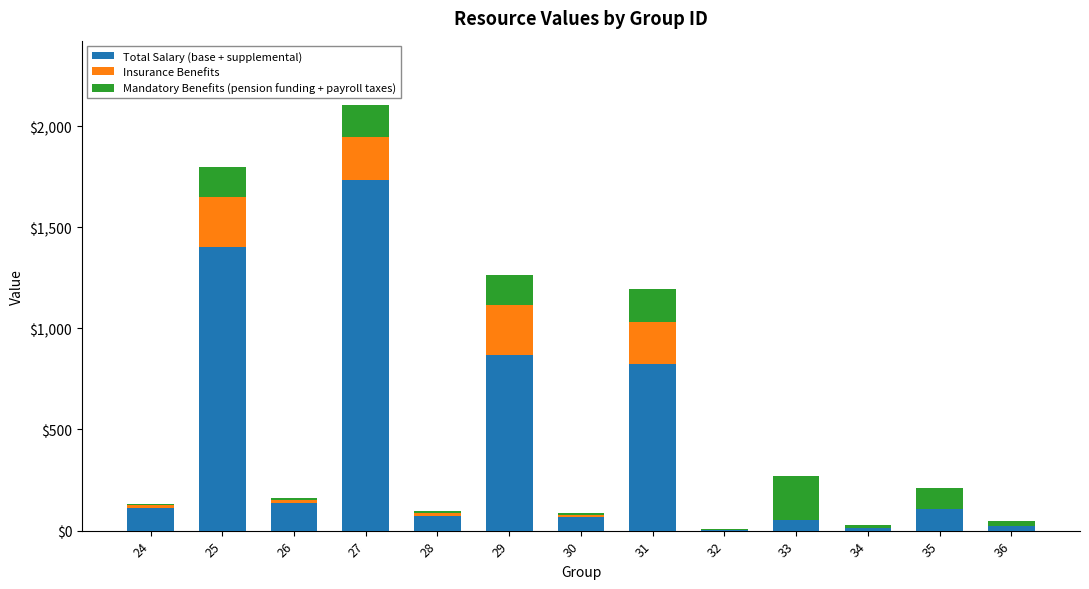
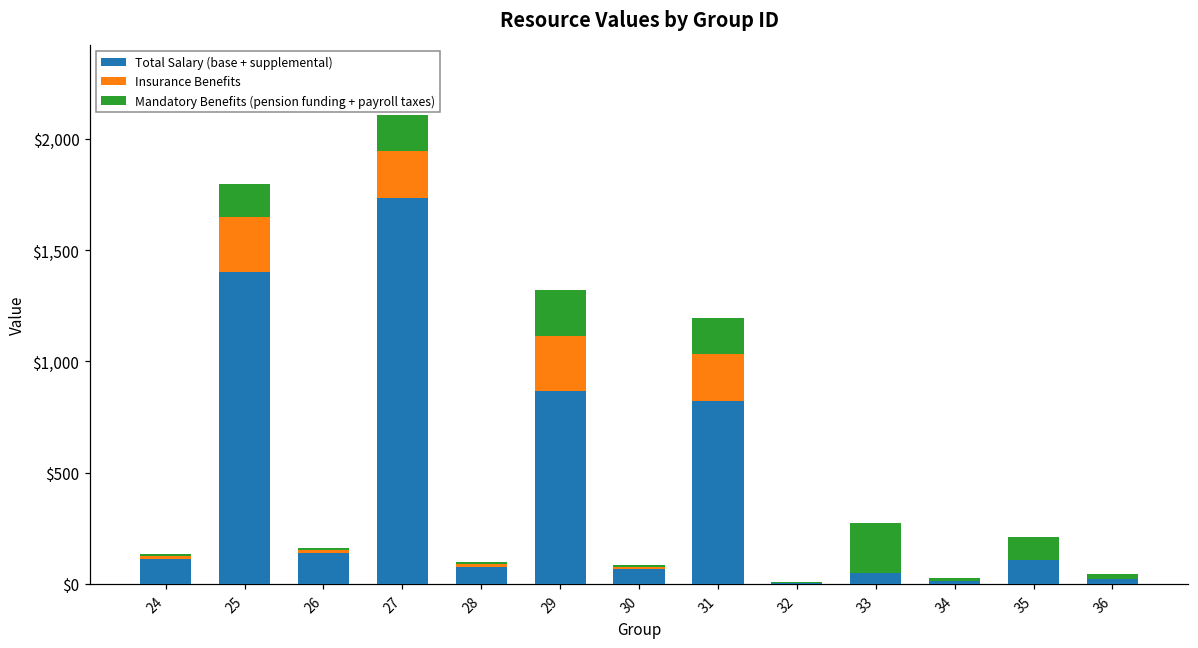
  {
    "Total Salary (base + supplemental)": {
      "24": "$110",
      "25": "$1,400",
      "26": "$140",
      "27": "$1,730",
      "28": "$70",
      "29": "$870",
      "30": "$70",
      "31": "$820",
      "33": "$50",
      "34": "$10",
      "35": "$100",
      "36": "$20"
    },
    "Insurance Benefits": {
      "24": "$10",
      "25": "$250",
      "27": "$210",
      "28": "$10",
      "29": "$250",
      "31": "$210",
      "32": "$0",
      "33": "$0",
      "34": "$0",
      "35": "$0",
      "36": "$0"
    },
    "Mandatory Benefits (pension funding + payroll taxes)": {
      "25": "$150",
      "27": "$160",
-     "29": "$150",
+     "29": "$210",
      "31": "$160",
      "33": "$220",
      "34": "$10",
      "35": "$100",
      "36": "$20"
    }
  }
